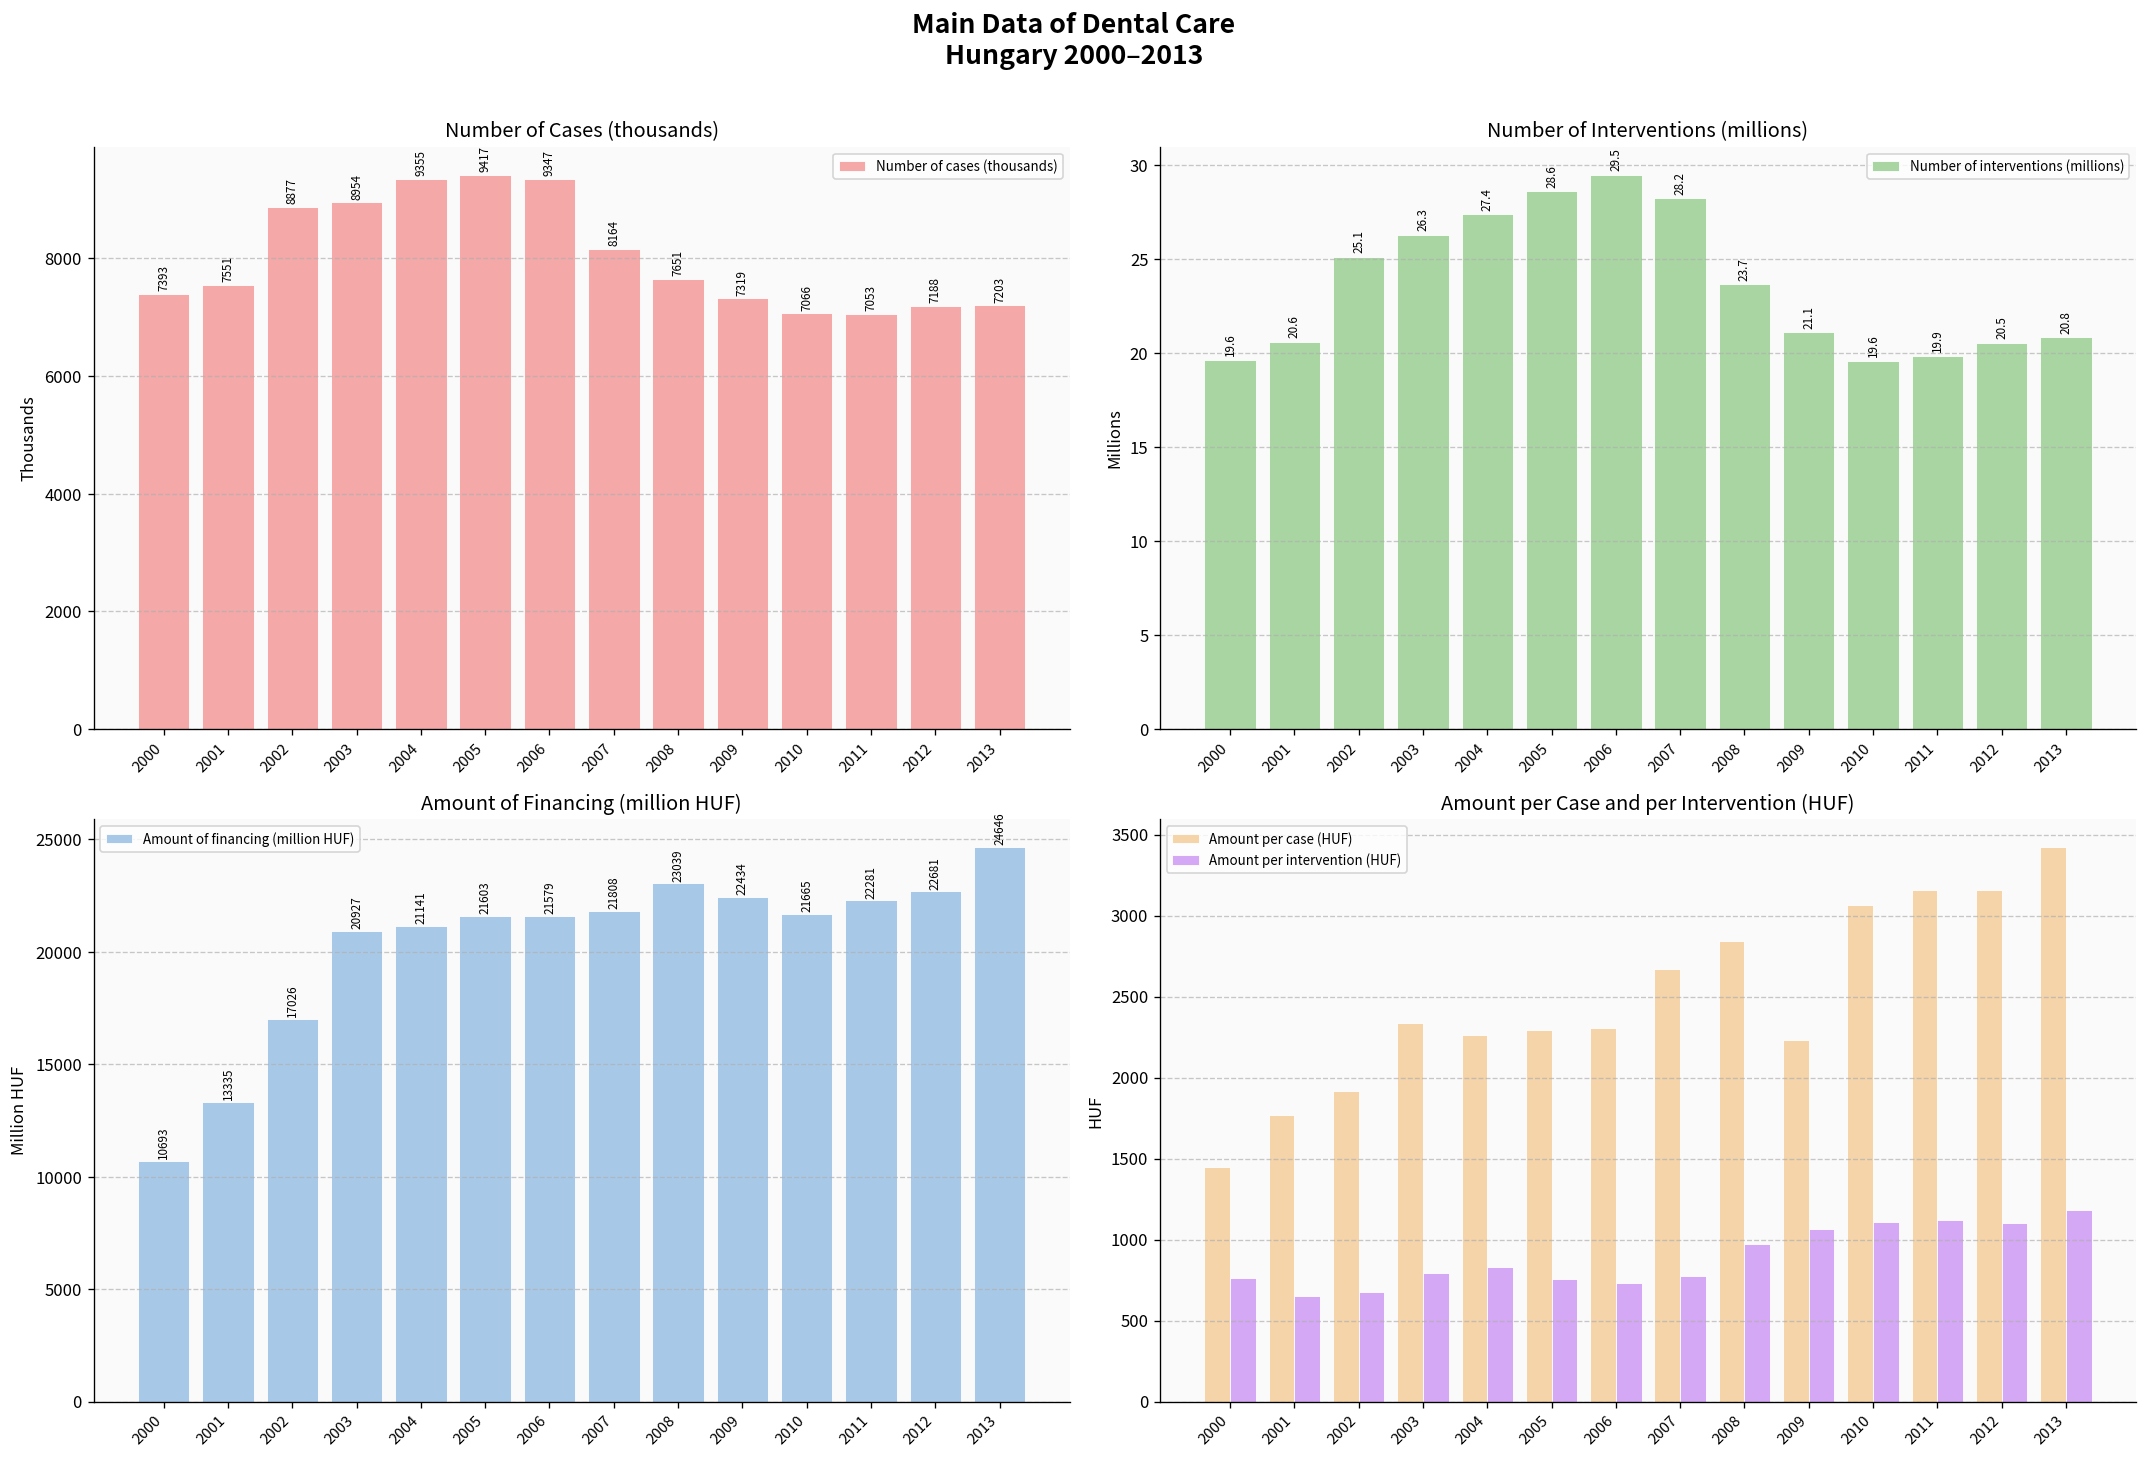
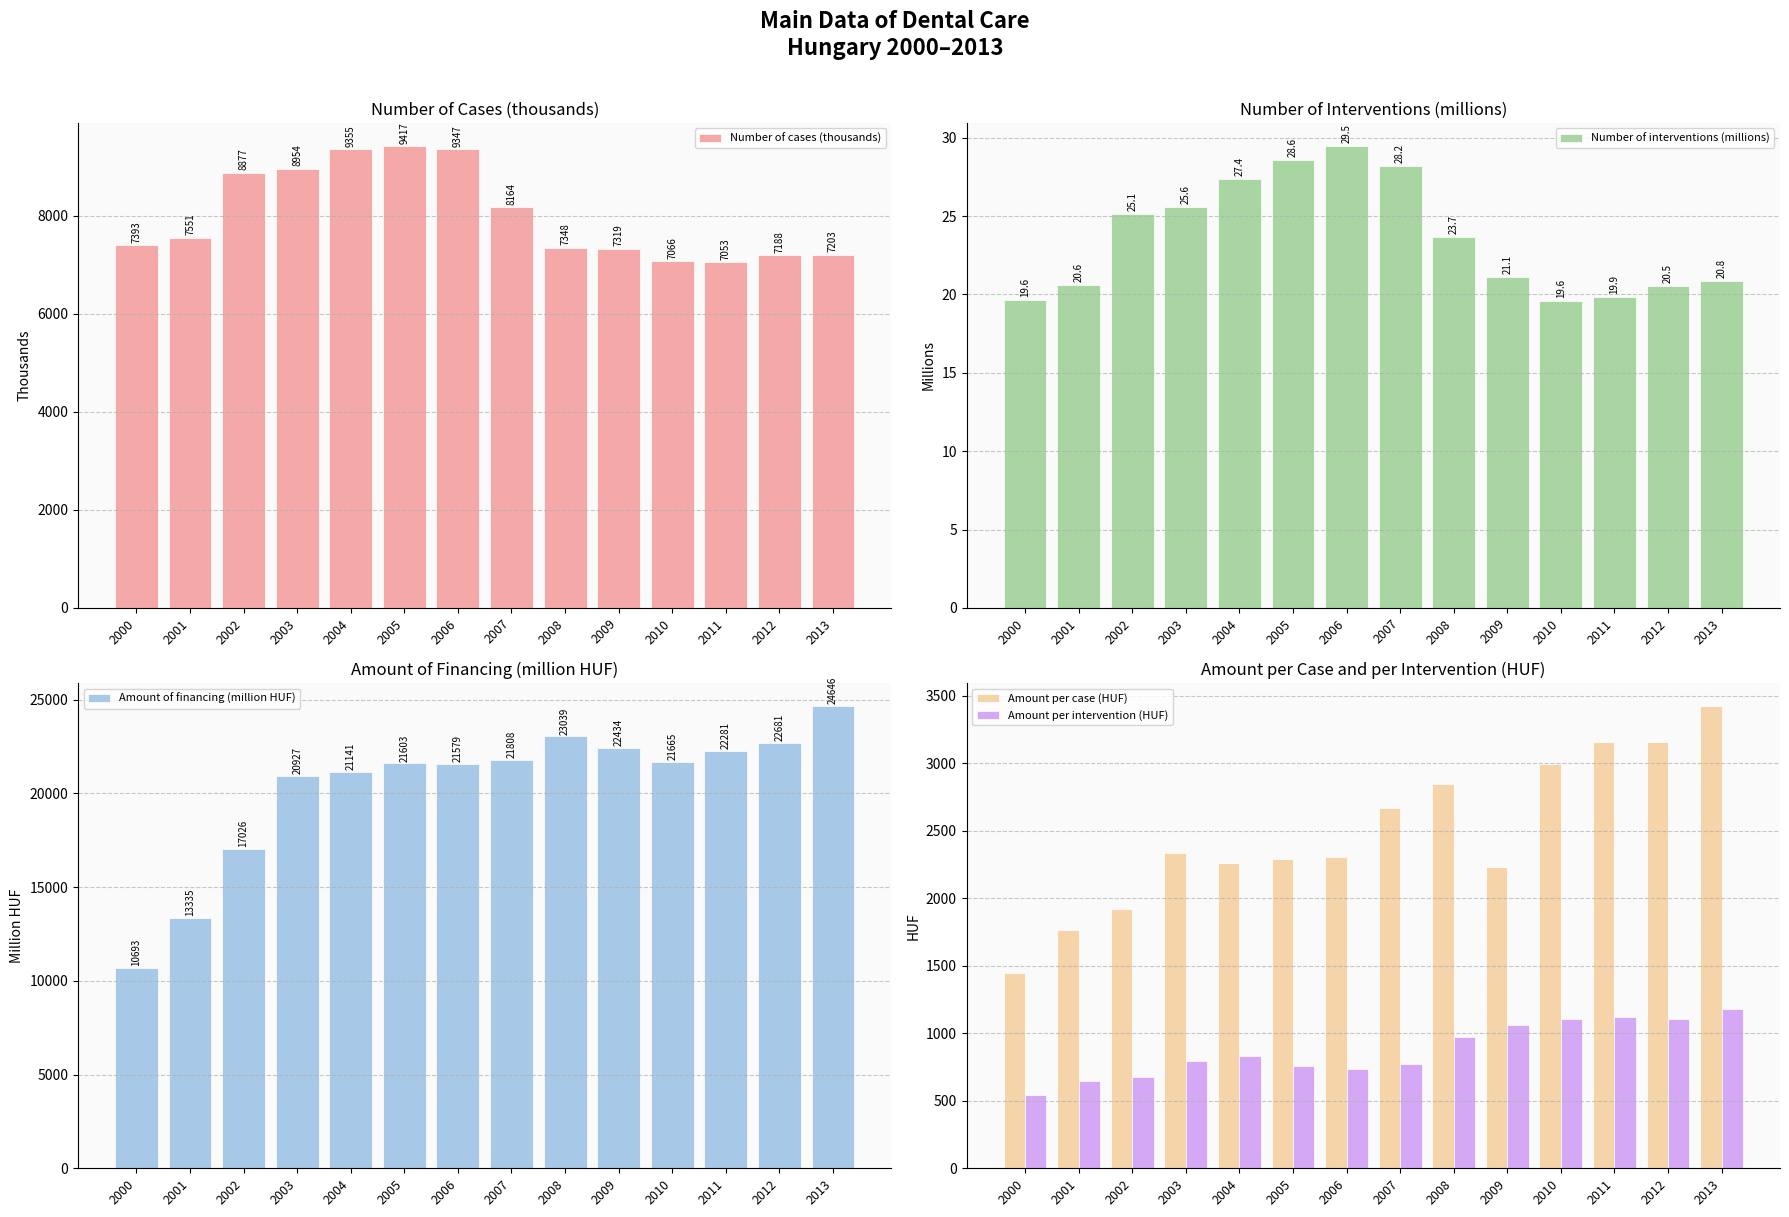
  {
    "Number of Cases (thousands)": {
      "2000": 7393,
      "2001": 7551,
      "2002": 8877,
      "2003": 8954,
      "2004": 9355,
      "2005": 9417,
      "2006": 9347,
      "2007": 8164,
-     "2008": 7651,
+     "2008": 7348,
      "2009": 7319,
      "2010": 7066,
      "2011": 7053,
      "2012": 7188,
      "2013": 7203
    },
    "Number of Interventions (millions)": {
      "2000": 19.6,
      "2001": 20.6,
      "2002": 25.1,
-     "2003": 26.3,
+     "2003": 25.6,
      "2004": 27.4,
      "2005": 28.6,
      "2006": 29.5,
      "2007": 28.2,
      "2008": 23.7,
      "2009": 21.1,
      "2010": 19.6,
      "2011": 19.9,
      "2012": 20.5,
      "2013": 20.8
    },
    "Amount of Financing (million HUF)": {
      "2000": 10693,
      "2001": 13335,
      "2002": 17026,
      "2003": 20927,
      "2004": 21141,
      "2005": 21603,
      "2006": 21579,
      "2007": 21808,
      "2008": 23039,
      "2009": 22434,
      "2010": 21665,
      "2011": 22281,
      "2012": 22681,
      "2013": 24646
    },
    "Amount per Case and per Intervention (HUF)": {
      "Amount per case (HUF)": {
        "2000": 1450,
        "2001": 1770,
        "2002": 1920,
        "2003": 2340,
        "2004": 2260,
        "2005": 2290,
        "2006": 2310,
        "2007": 2670,
        "2008": 2840,
        "2009": 2230,
-       "2010": 3070,
+       "2010": 2990,
        "2011": 3160,
        "2012": 3160,
        "2013": 3420
      },
      "Amount per intervention (HUF)": {
-       "2000": 760,
+       "2000": 540,
        "2001": 650,
        "2002": 680,
        "2003": 800,
        "2004": 830,
        "2005": 760,
        "2006": 730,
        "2007": 770,
        "2008": 970,
        "2009": 1060,
        "2010": 1110,
        "2011": 1120,
        "2012": 1100,
        "2013": 1180
      }
    }
  }
